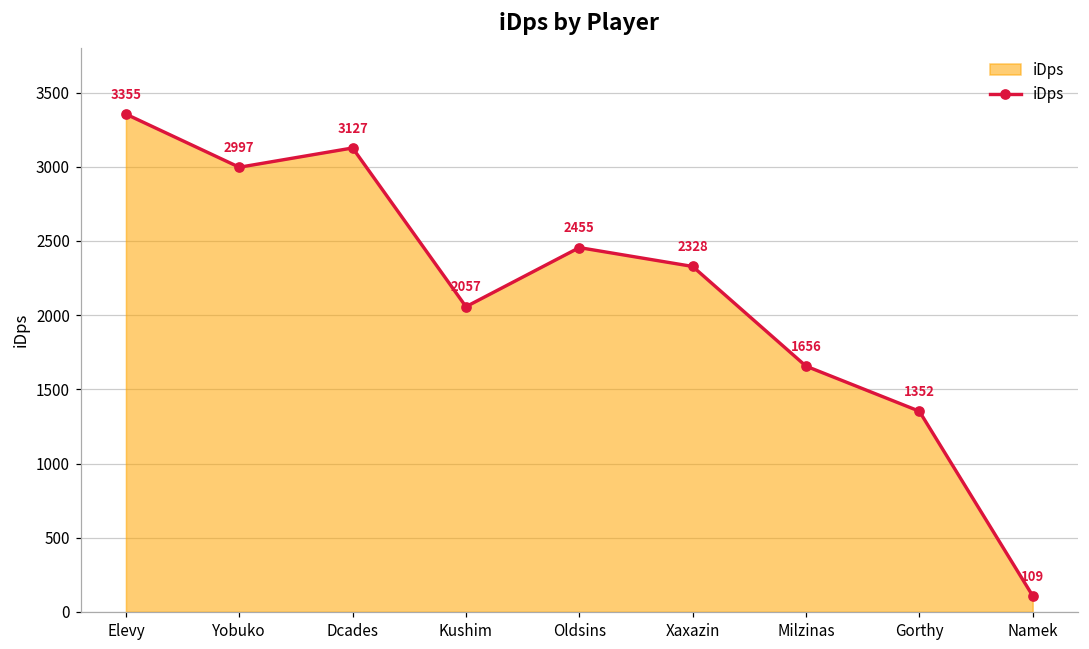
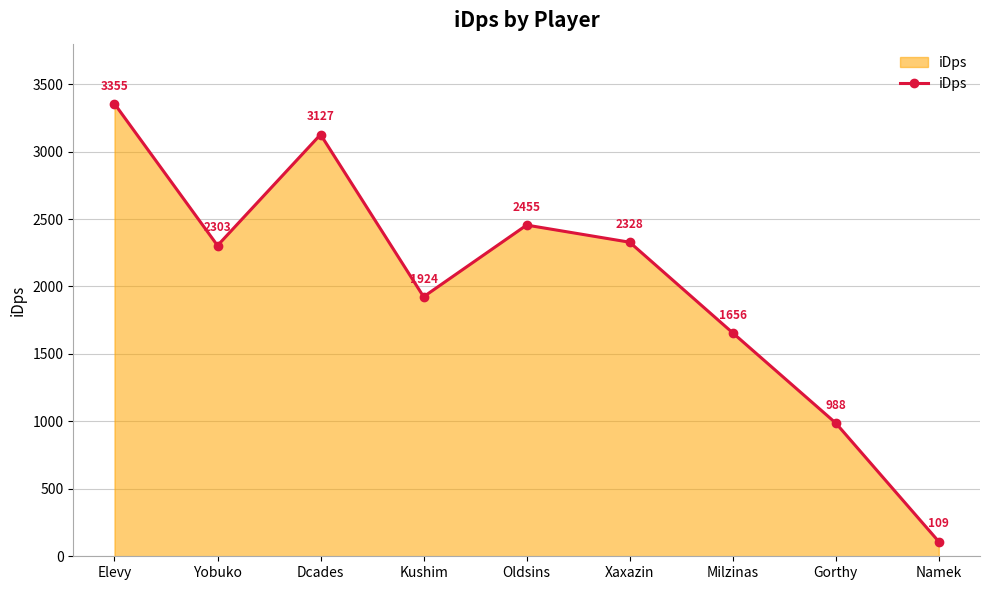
  {
    "Elevy": 3355,
-   "Yobuko": 2997,
+   "Yobuko": 2303,
    "Dcades": 3127,
-   "Kushim": 2057,
+   "Kushim": 1924,
    "Oldsins": 2455,
    "Xaxazin": 2328,
    "Milzinas": 1656,
-   "Gorthy": 1352,
+   "Gorthy": 988,
    "Namek": 109
  }
